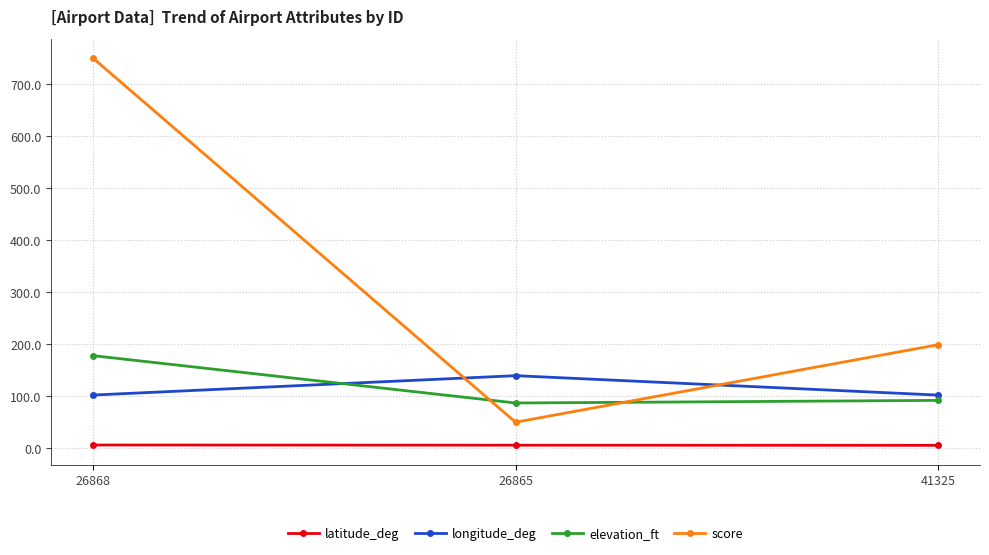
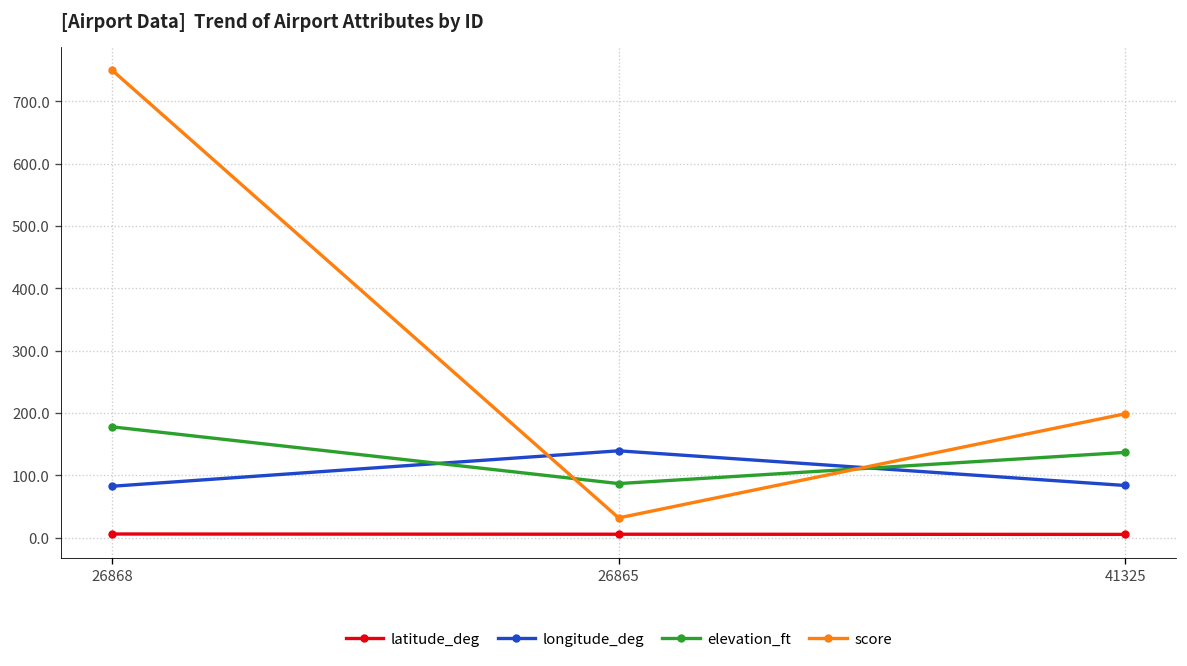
  {
    "latitude_deg": {
      "26868": 10,
      "26865": 10,
      "41325": 10
    },
    "longitude_deg": {
-     "26868": 100,
+     "26868": 80,
      "26865": 140,
-     "41325": 100
+     "41325": 80
    },
    "elevation_ft": {
      "26868": 180,
      "26865": 90,
-     "41325": 90
+     "41325": 140
    },
    "score": {
      "26868": 750,
-     "26865": 50,
+     "26865": 30,
      "41325": 200
    }
  }
